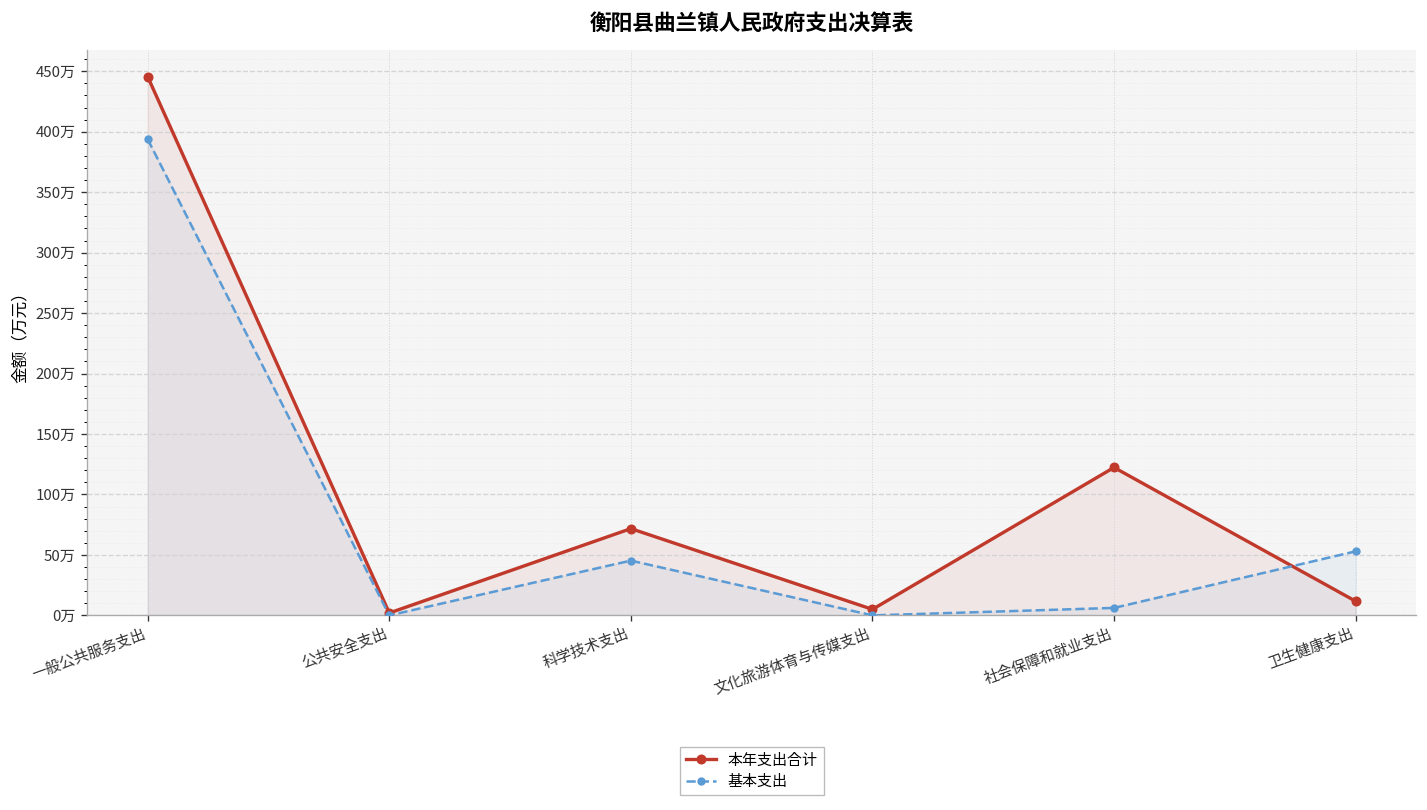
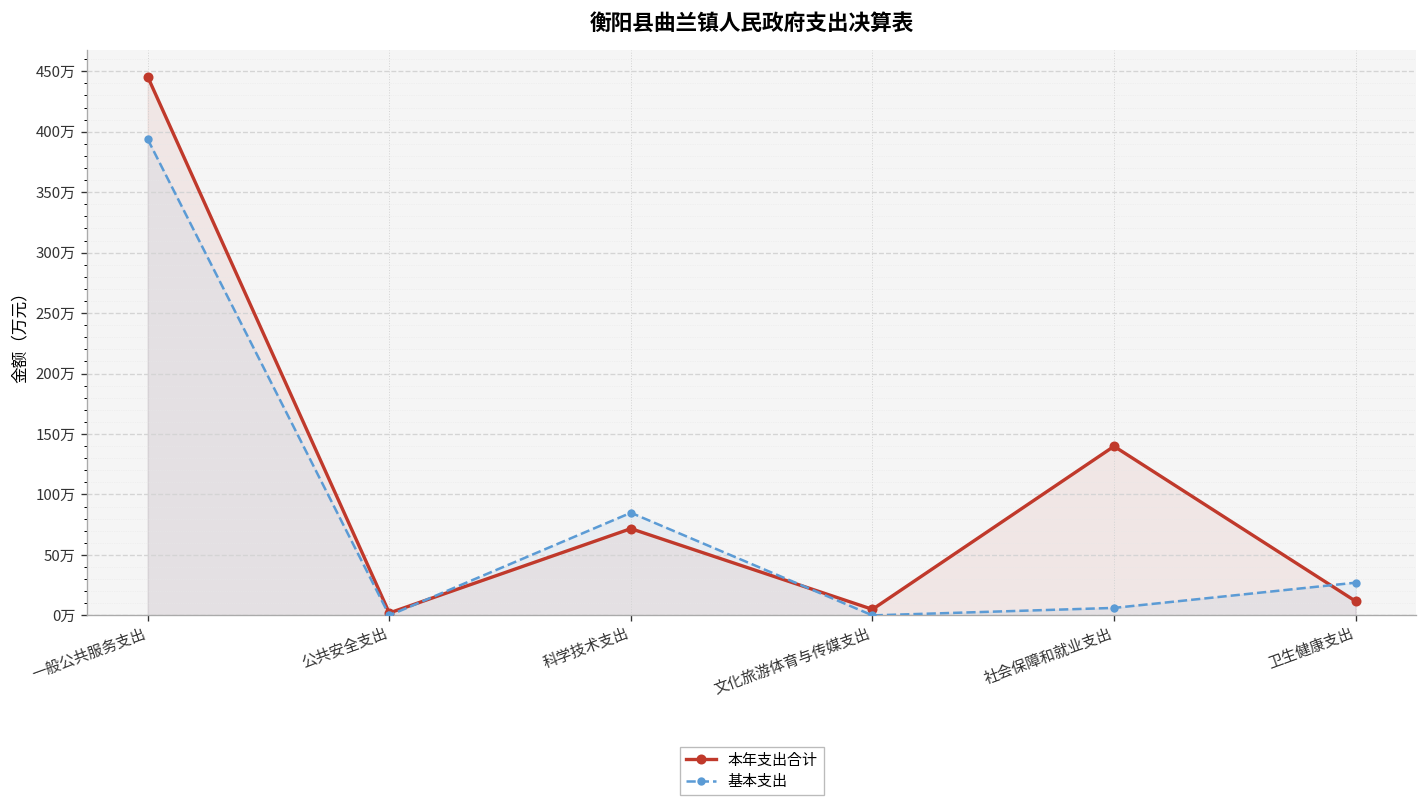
  {
    "本年支出合计": {
      "一般公共服务支出": "445万",
      "科学技术支出": "72万",
      "文化旅游体育与传媒支出": "5万",
-     "社会保障和就业支出": "122万",
+     "社会保障和就业支出": "140万",
      "卫生健康支出": "12万"
    },
    "基本支出": {
      "一般公共服务支出": "394万",
-     "科学技术支出": "45万",
+     "科学技术支出": "85万",
      "文化旅游体育与传媒支出": "0万",
      "社会保障和就业支出": "6万",
-     "卫生健康支出": "53万"
+     "卫生健康支出": "27万"
    }
  }
